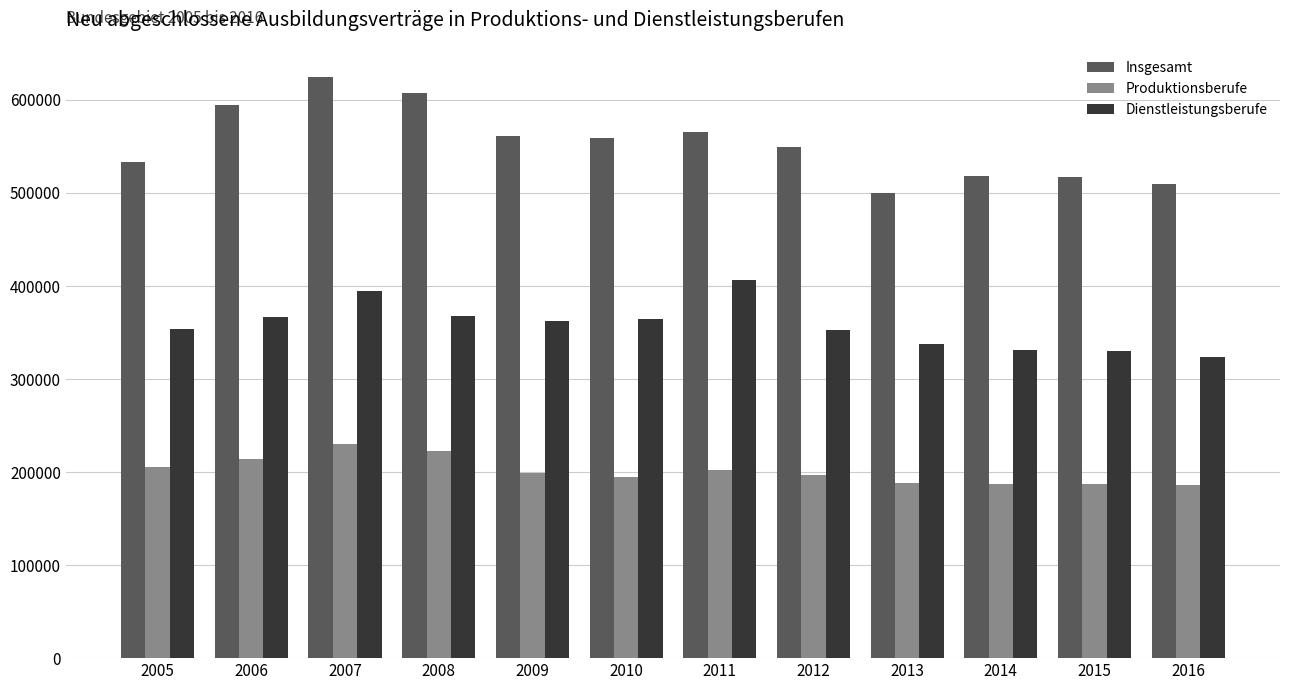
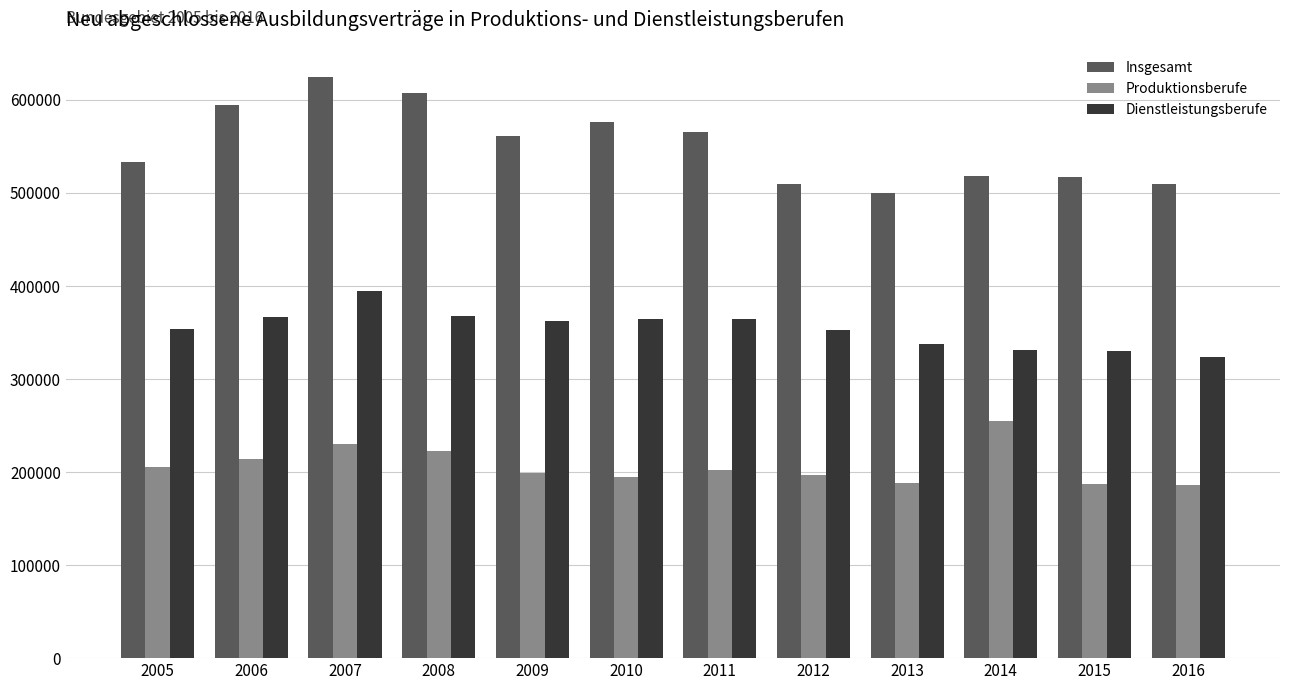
  {
    "Insgesamt": {
      "2005": 530000,
      "2006": 590000,
      "2007": 620000,
      "2008": 610000,
      "2009": 560000,
-     "2010": 560000,
+     "2010": 580000,
      "2011": 570000,
-     "2012": 550000,
+     "2012": 510000,
      "2013": 500000,
      "2014": 520000,
      "2015": 520000,
      "2016": 510000
    },
    "Produktionsberufe": {
      "2005": 210000,
      "2006": 210000,
      "2007": 230000,
      "2008": 220000,
      "2009": 200000,
      "2010": 190000,
      "2011": 200000,
      "2012": 200000,
      "2013": 190000,
-     "2014": 190000,
+     "2014": 250000,
      "2015": 190000,
      "2016": 190000
    },
    "Dienstleistungsberufe": {
      "2005": 350000,
      "2006": 370000,
      "2007": 390000,
      "2008": 370000,
      "2009": 360000,
      "2010": 360000,
-     "2011": 410000,
+     "2011": 360000,
      "2012": 350000,
      "2013": 340000,
      "2014": 330000,
      "2015": 330000,
      "2016": 320000
    }
  }
